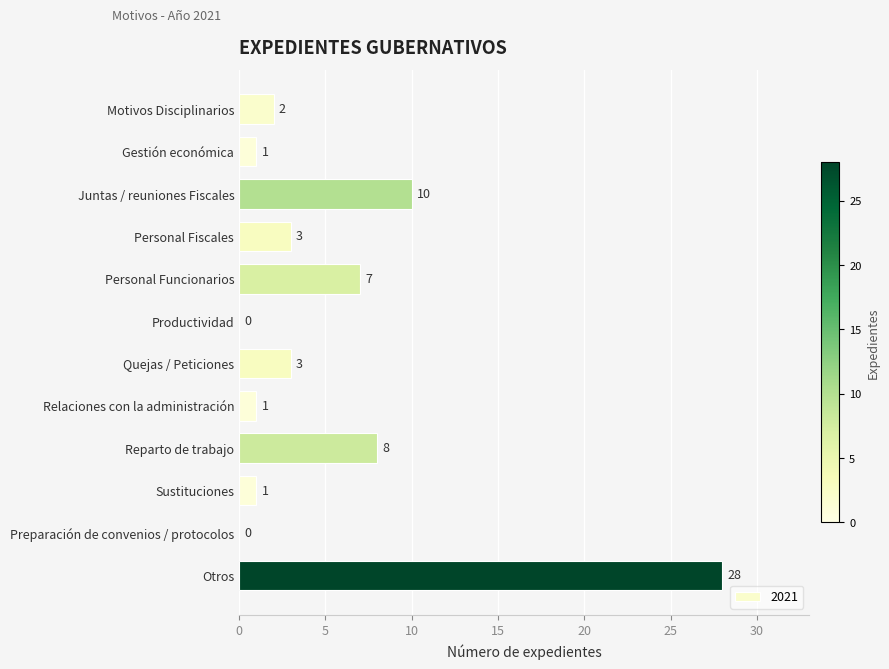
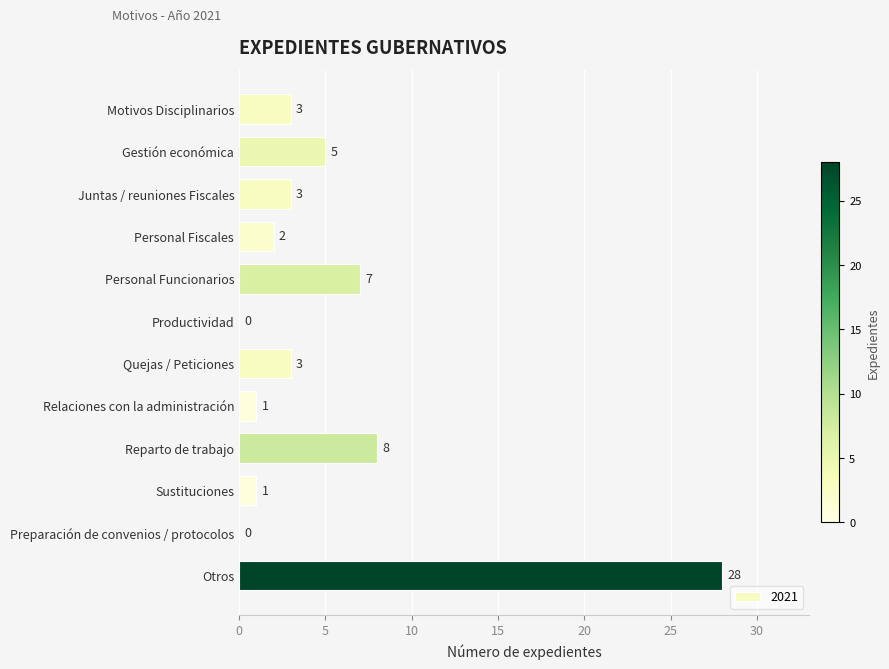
  {
-   "Motivos Disciplinarios": 2,
-   "Gestión económica": 1,
-   "Juntas / reuniones Fiscales": 10,
-   "Personal Fiscales": 3,
+   "Motivos Disciplinarios": 3,
+   "Gestión económica": 5,
+   "Juntas / reuniones Fiscales": 3,
+   "Personal Fiscales": 2,
    "Personal Funcionarios": 7,
    "Productividad": 0,
    "Quejas / Peticiones": 3,
    "Relaciones con la administración": 1,
    "Reparto de trabajo": 8,
    "Sustituciones": 1,
    "Preparación de convenios / protocolos": 0,
    "Otros": 28
  }
